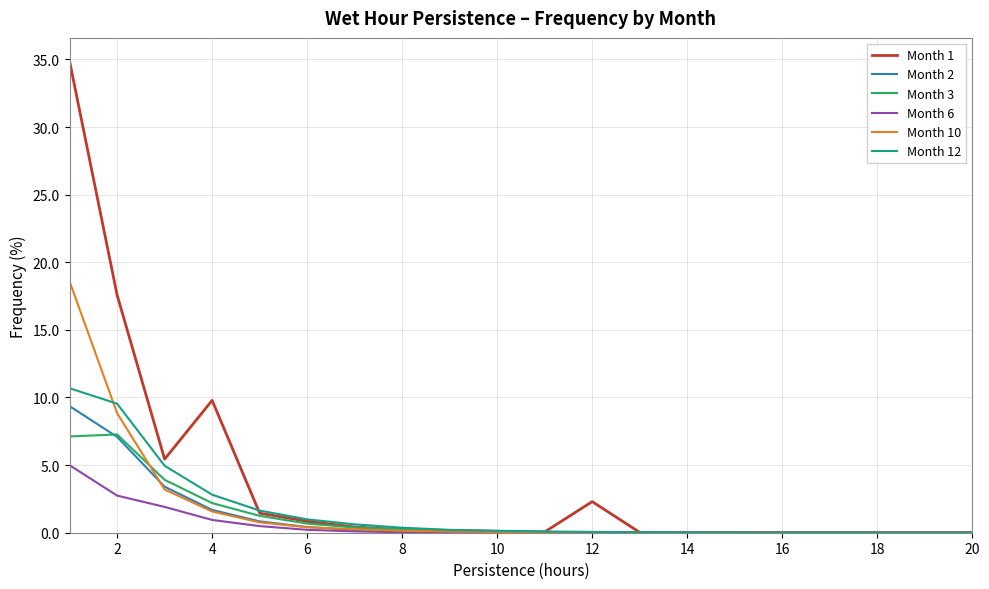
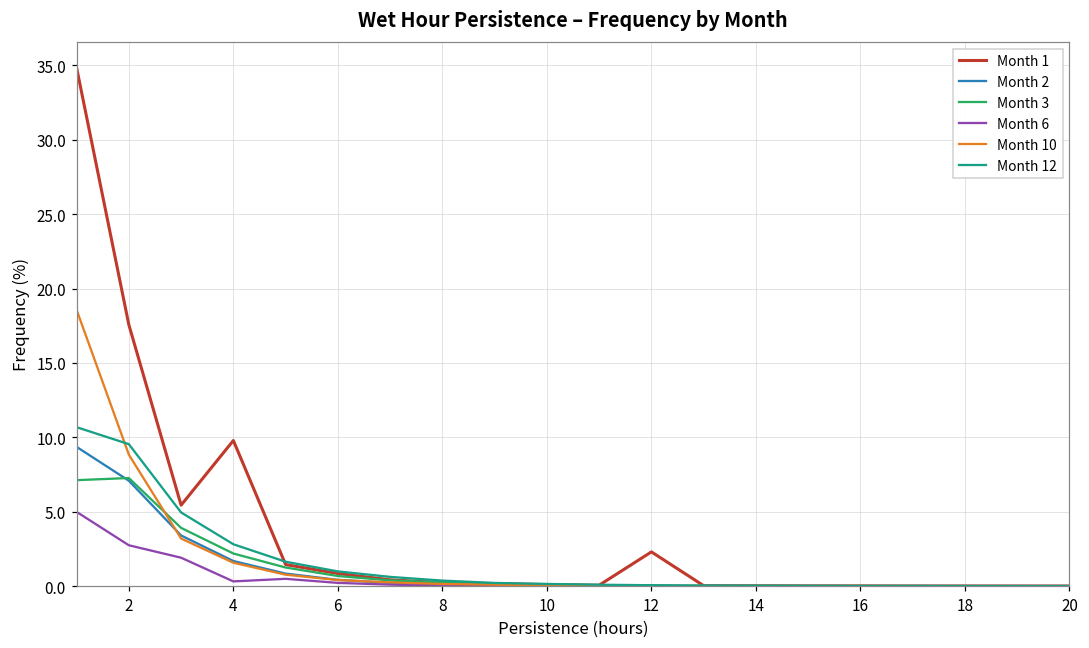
  {
    "Month 1": {
      "2": 17.6,
      "4": 9.8,
      "12": 2.3
    },
    "Month 6": {
      "2": 2.7,
-     "4": 0.9,
+     "4": 0.3,
      "6": 0.2
    },
    "Month 10": {
      "2": 8.8
    }
  }
